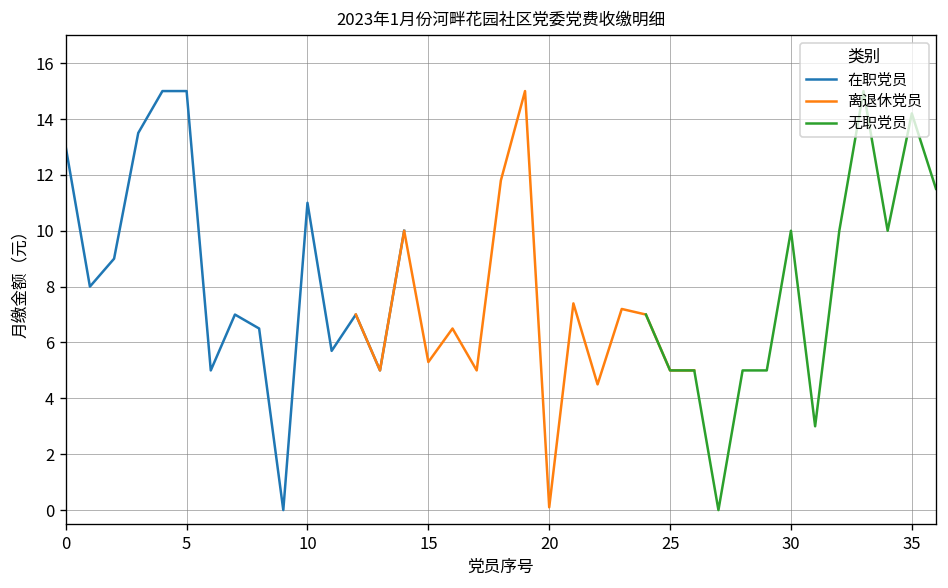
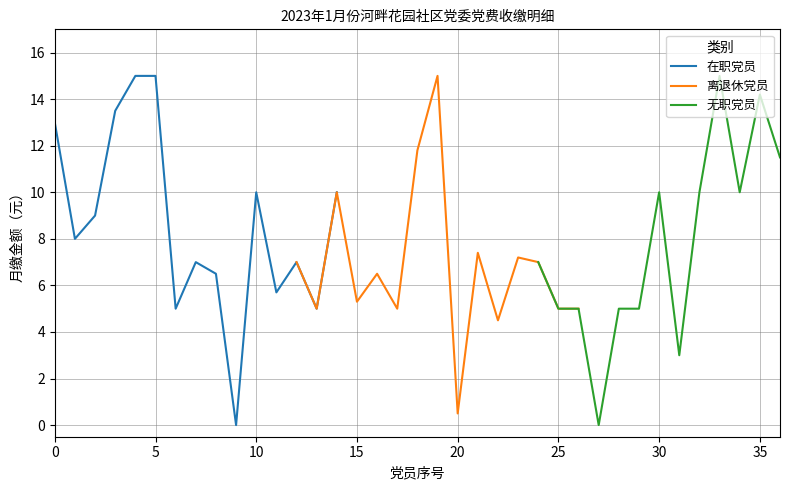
  {
    "在职党员": {
      "0": 13,
      "5": 15,
-     "10": 11
+     "10": 10
    },
    "离退休党员": {
      "15": 5.3,
-     "20": 0.1
+     "20": 0.5
    },
    "无职党员": {
      "30": 10.0
    }
  }
